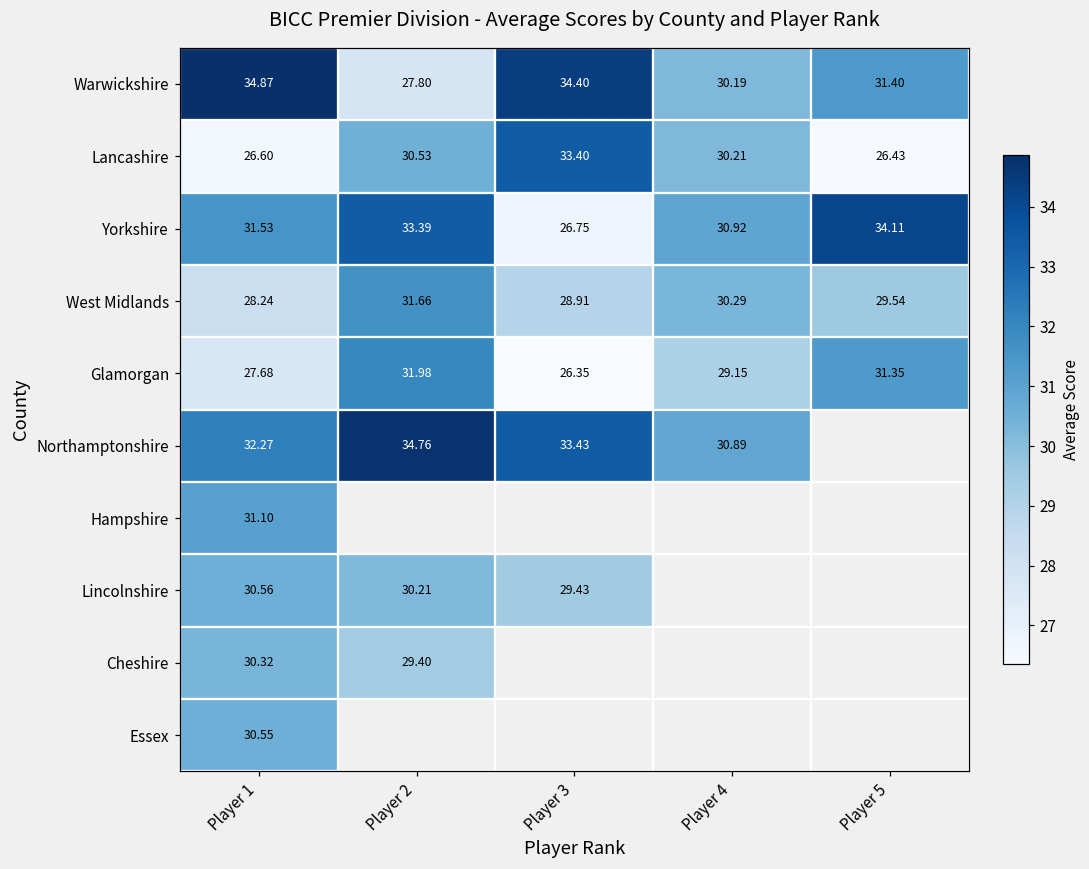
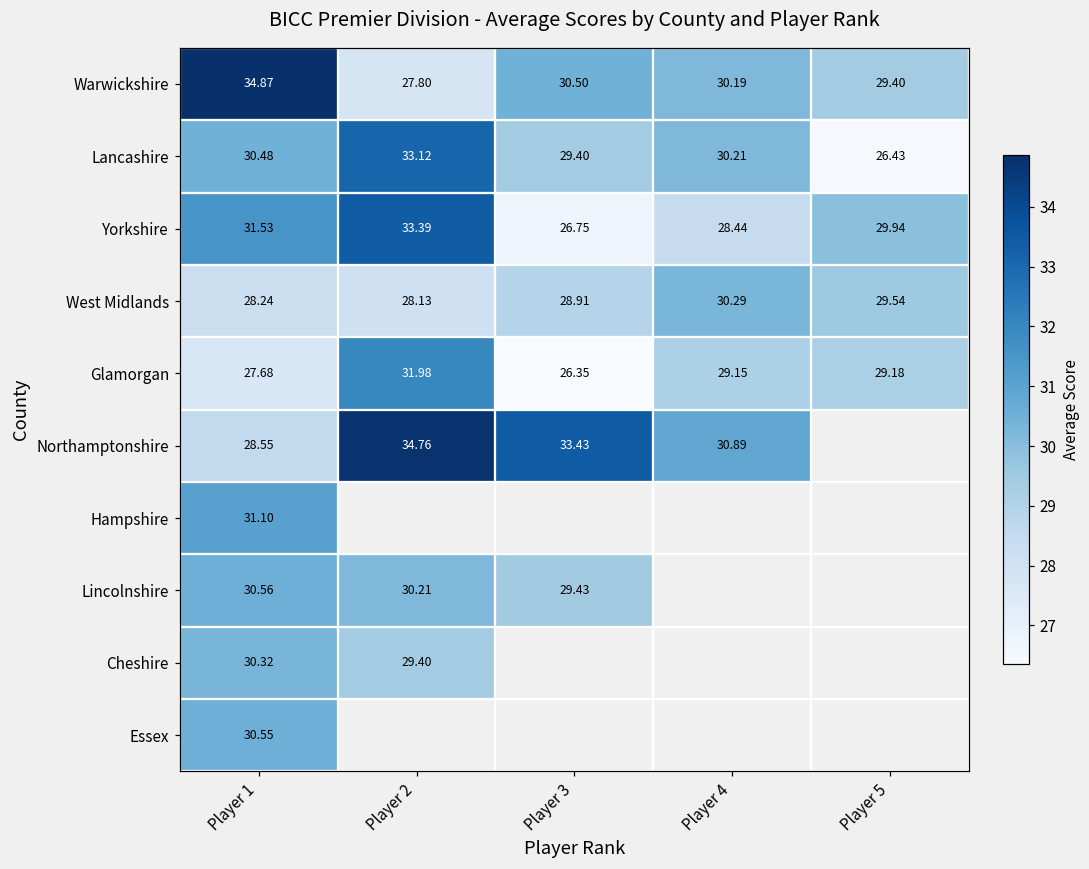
  {
    "Warwickshire": {
      "Player 1": 34.87,
      "Player 2": 27.80,
-     "Player 3": 34.40,
+     "Player 3": 30.50,
      "Player 4": 30.19,
-     "Player 5": 31.40
+     "Player 5": 29.40
    },
    "Lancashire": {
-     "Player 1": 26.60,
-     "Player 2": 30.53,
-     "Player 3": 33.40,
+     "Player 1": 30.48,
+     "Player 2": 33.12,
+     "Player 3": 29.40,
      "Player 4": 30.21,
      "Player 5": 26.43
    },
    "Yorkshire": {
      "Player 1": 31.53,
      "Player 2": 33.39,
      "Player 3": 26.75,
-     "Player 4": 30.92,
-     "Player 5": 34.11
+     "Player 4": 28.44,
+     "Player 5": 29.94
    },
    "West Midlands": {
      "Player 1": 28.24,
-     "Player 2": 31.66,
+     "Player 2": 28.13,
      "Player 3": 28.91,
      "Player 4": 30.29,
      "Player 5": 29.54
    },
    "Glamorgan": {
      "Player 1": 27.68,
      "Player 2": 31.98,
      "Player 3": 26.35,
      "Player 4": 29.15,
-     "Player 5": 31.35
+     "Player 5": 29.18
    },
    "Northamptonshire": {
-     "Player 1": 32.27,
+     "Player 1": 28.55,
      "Player 2": 34.76,
      "Player 3": 33.43,
      "Player 4": 30.89
    },
    "Hampshire": {
      "Player 1": 31.10
    },
    "Lincolnshire": {
      "Player 1": 30.56,
      "Player 2": 30.21,
      "Player 3": 29.43
    },
    "Cheshire": {
      "Player 1": 30.32,
      "Player 2": 29.40
    },
    "Essex": {
      "Player 1": 30.55
    }
  }
